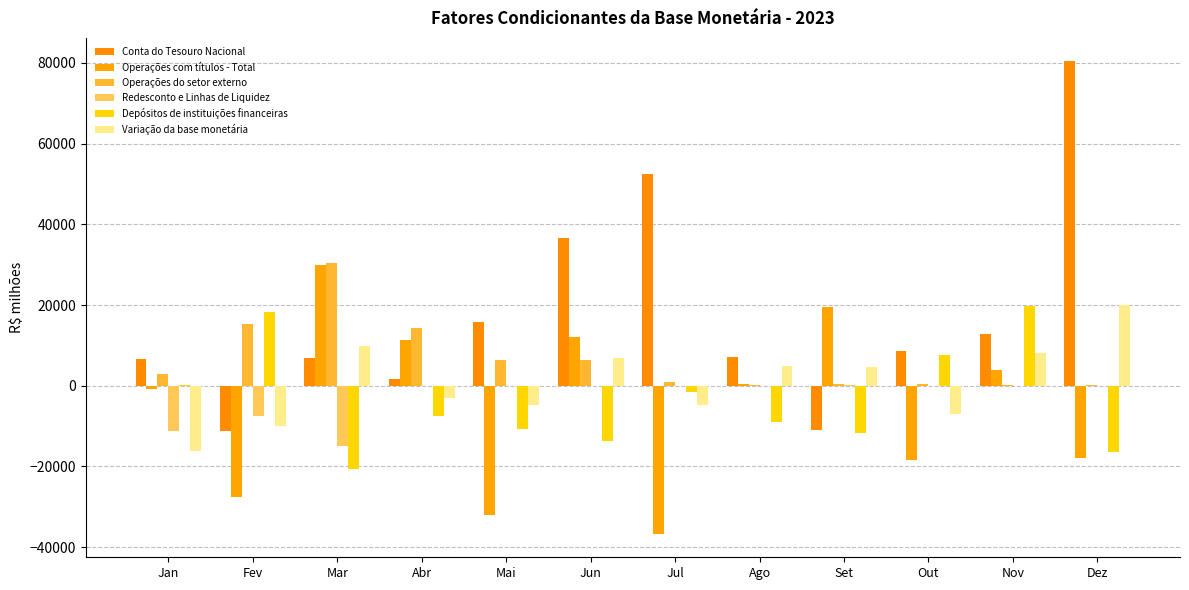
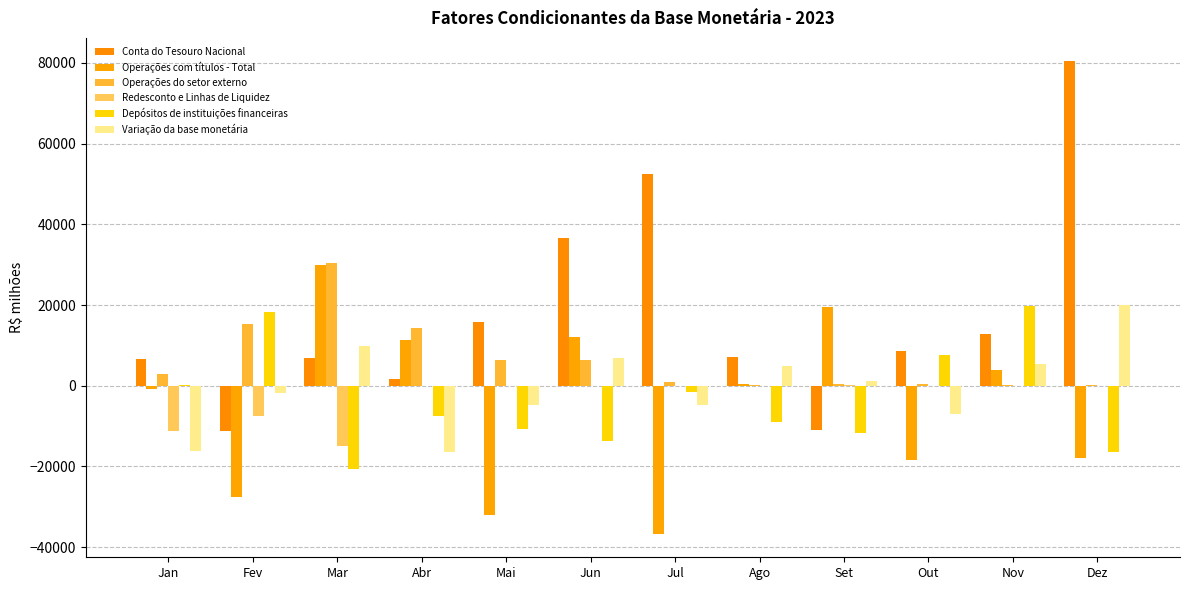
  {
    "Variação da base monetária": {
      "Jan": -16000,
-     "Fev": -10000,
+     "Fev": -2000,
      "Mar": 10000,
-     "Abr": -3000,
+     "Abr": -17000,
      "Mai": -5000,
      "Jun": 7000,
      "Jul": -5000,
      "Ago": 5000,
-     "Set": 5000,
+     "Set": 1000,
      "Out": -7000,
-     "Nov": 8000,
+     "Nov": 5000,
      "Dez": 20000
    }
  }
